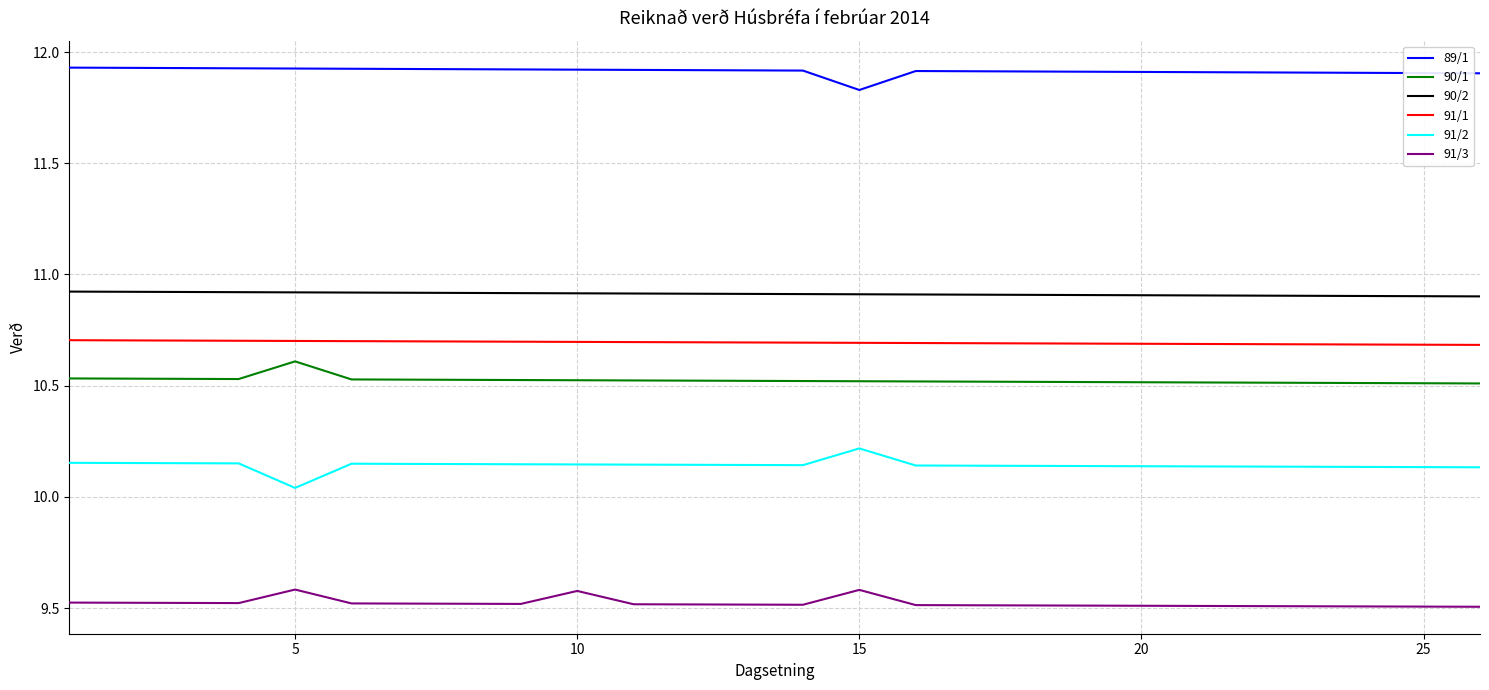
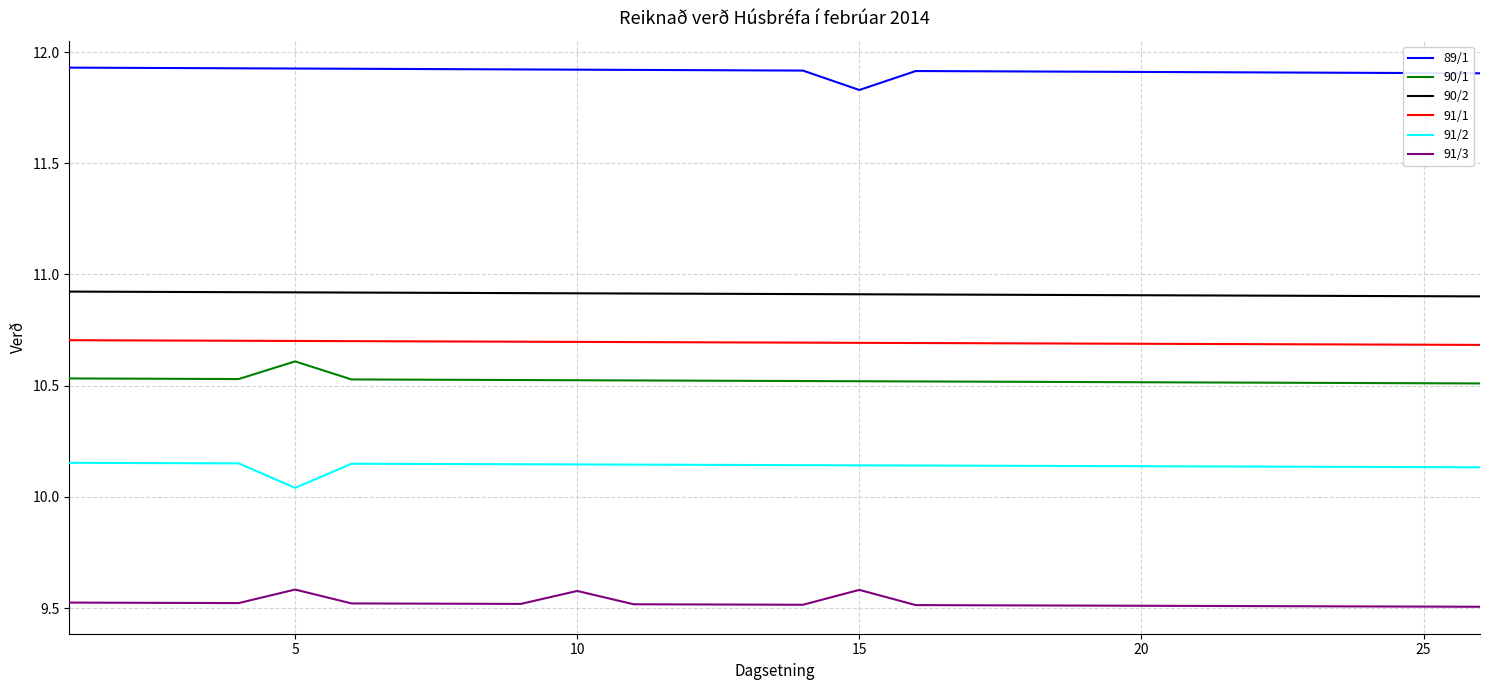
  {
    "89/1": {
      "5": 11.93,
      "10": 11.92,
      "15": 11.83,
      "20": 11.91
    },
    "90/1": {
      "5": 10.61,
      "10": 10.52,
      "15": 10.52,
      "20": 10.52,
      "25": 10.51
    },
    "90/2": {
      "5": 10.92,
      "10": 10.92,
      "15": 10.91,
      "20": 10.91,
      "25": 10.90
    },
    "91/1": {
      "5": 10.70,
      "10": 10.70,
      "15": 10.69,
      "20": 10.69,
      "25": 10.68
    },
    "91/2": {
      "5": 10.04,
      "10": 10.15,
-     "15": 10.22,
+     "15": 10.14,
      "20": 10.14,
      "25": 10.13
    },
    "91/3": {
      "5": 9.58,
      "10": 9.58,
      "15": 9.58,
      "20": 9.51,
      "25": 9.51
    }
  }
